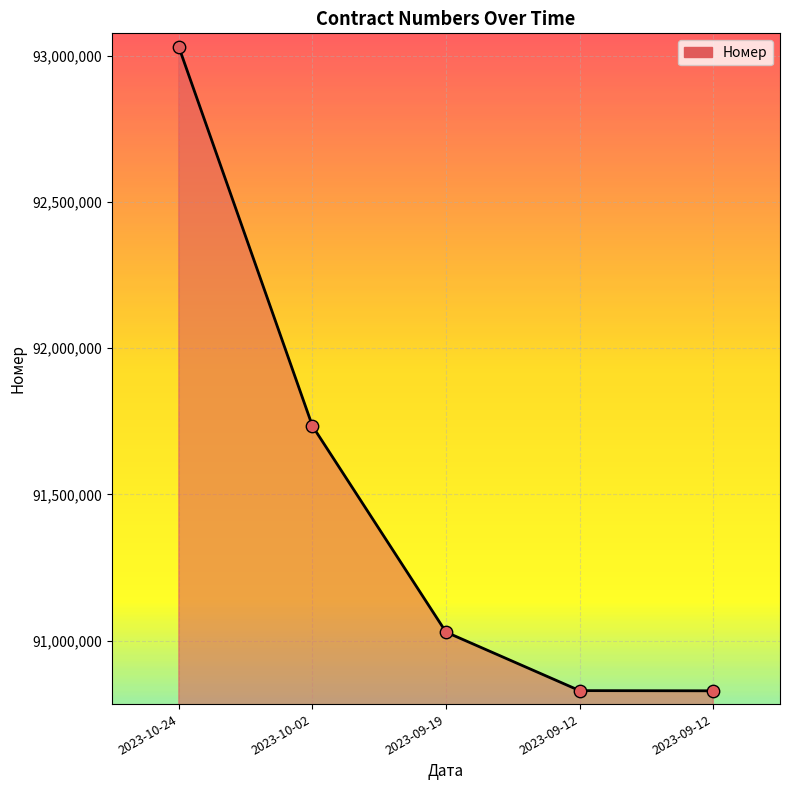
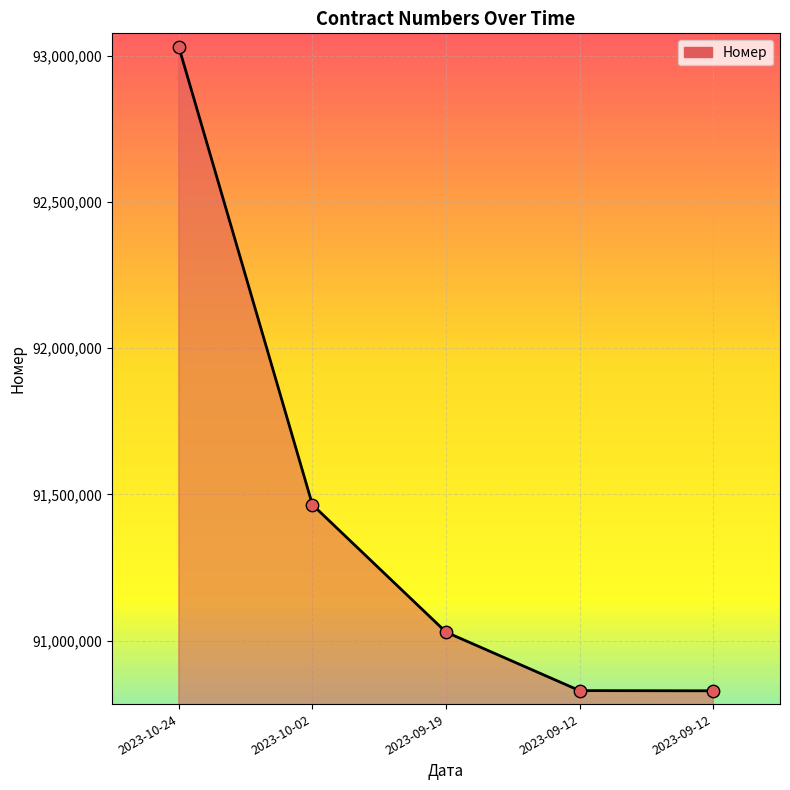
  {
    "2023-10-24": "93,030,000",
-   "2023-10-02": "91,730,000",
+   "2023-10-02": "91,470,000",
    "2023-09-19": "91,030,000"
  }
